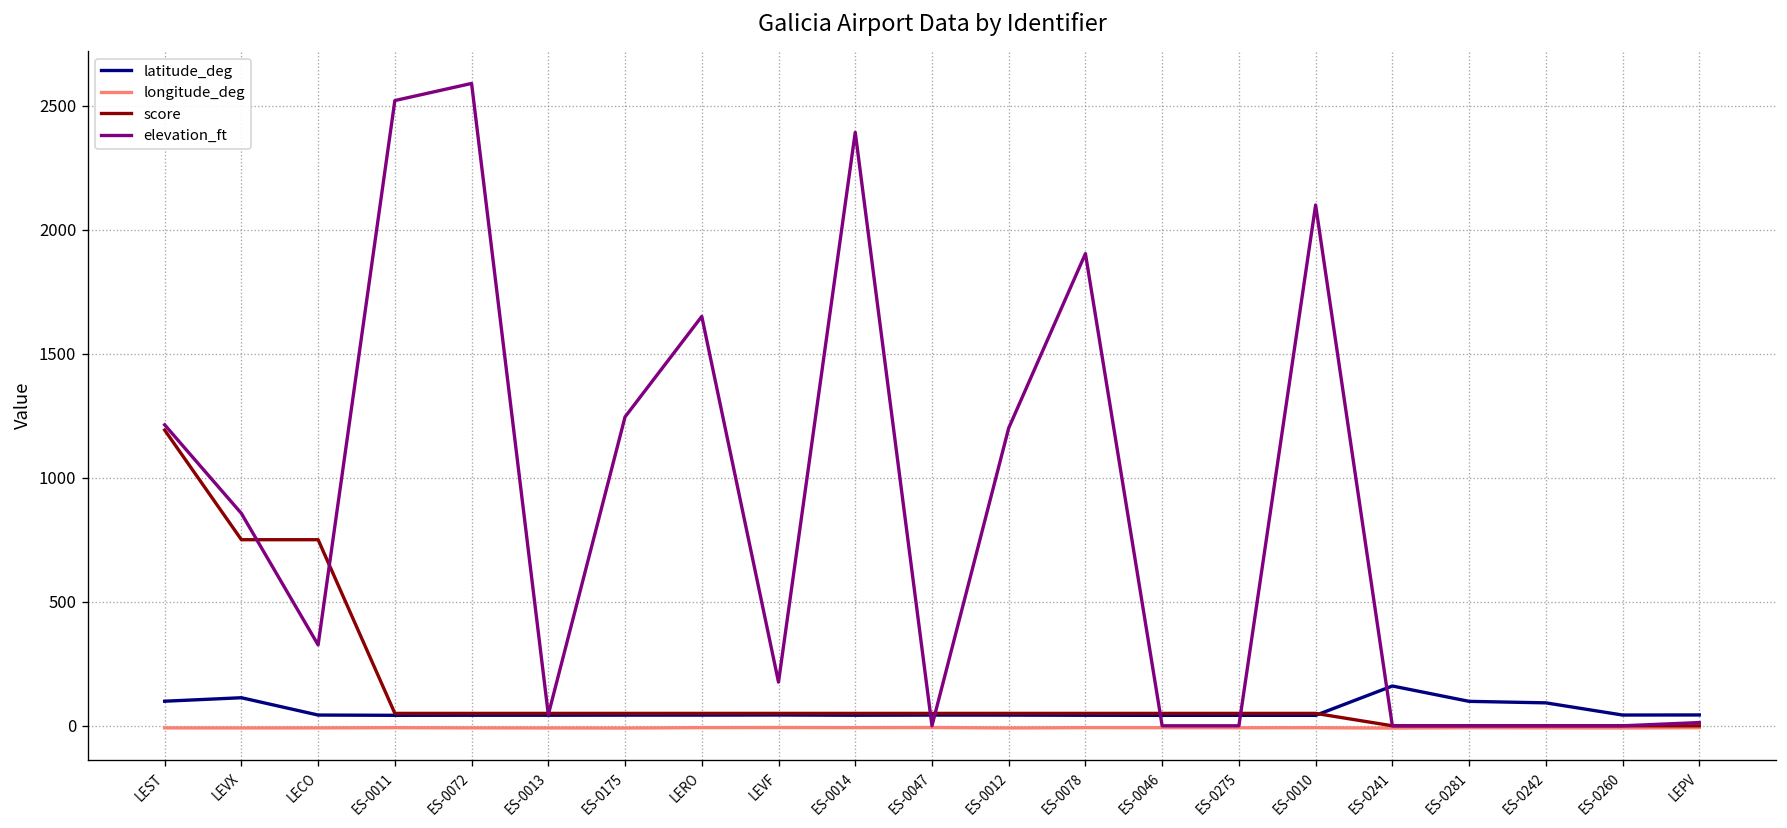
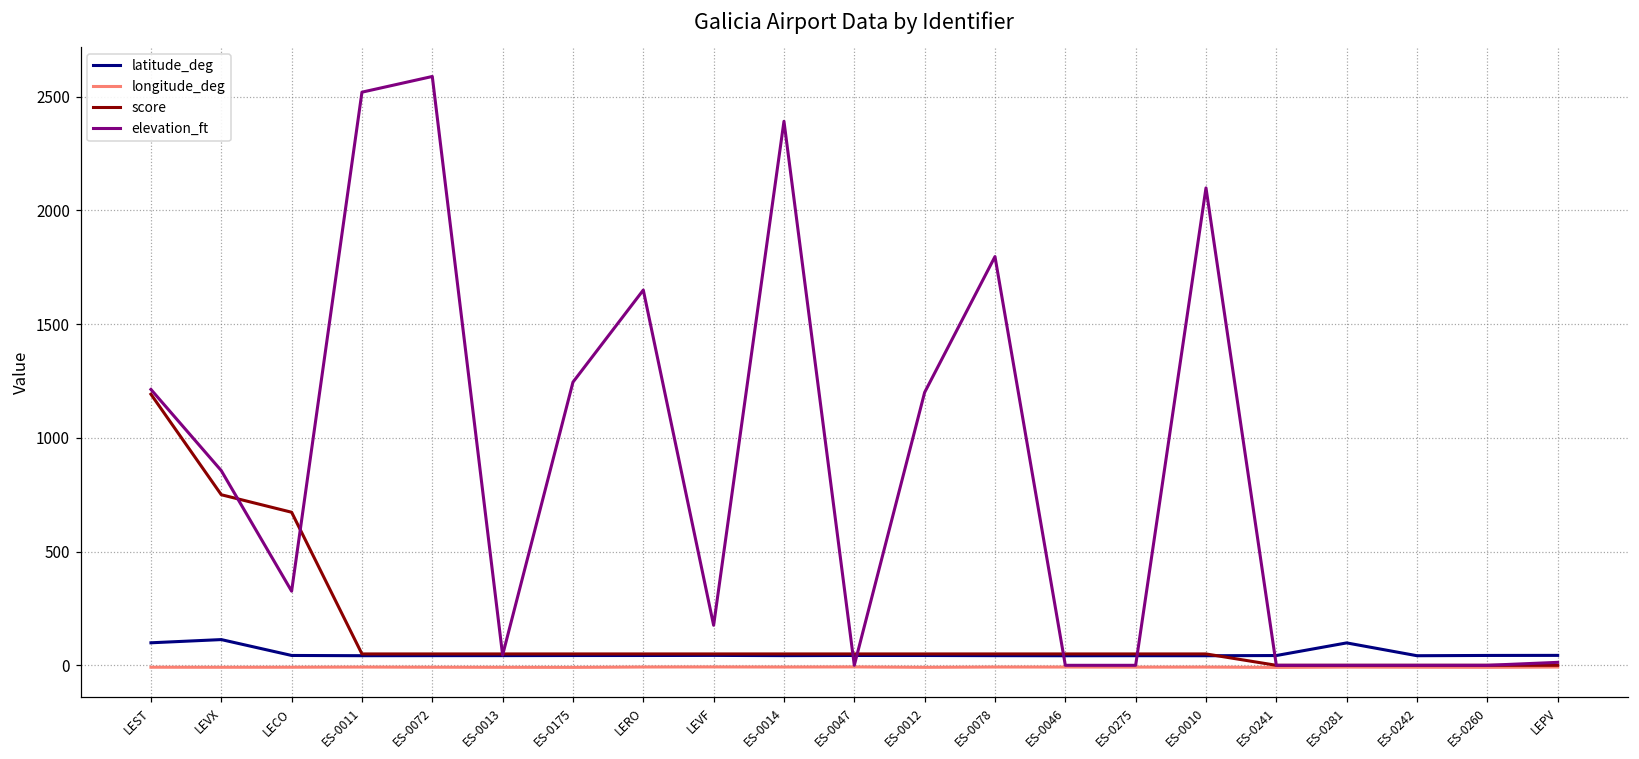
  {
    "latitude_deg": {
      "LEST": 100,
      "LEVX": 110,
      "LECO": 40,
-     "ES-0241": 160,
+     "ES-0241": 40,
      "ES-0281": 100,
-     "ES-0242": 90,
+     "ES-0242": 40,
      "ES-0260": 40,
      "LEPV": 40
    },
    "longitude_deg": {
      "LEST": -10,
      "LEVX": -10,
      "LECO": -10,
      "ES-0011": -10,
      "ES-0072": -10,
      "ES-0013": -10,
      "ES-0175": -10,
      "LERO": -10,
      "LEVF": -10,
      "ES-0014": -10,
      "ES-0012": -10,
      "ES-0078": -10,
      "ES-0010": -10
    },
    "score": {
      "LEST": 1190,
      "LEVX": 750,
-     "LECO": 750
+     "LECO": 670
    },
    "elevation_ft": {
      "LEST": 1210,
      "LEVX": 860,
      "LECO": 330,
      "ES-0011": 2520,
      "ES-0072": 2590,
      "ES-0175": 1250,
      "LERO": 1650,
      "LEVF": 180,
      "ES-0014": 2390,
      "ES-0012": 1200,
-     "ES-0078": 1900,
+     "ES-0078": 1800,
      "ES-0010": 2100,
      "LEPV": 10
    }
  }
